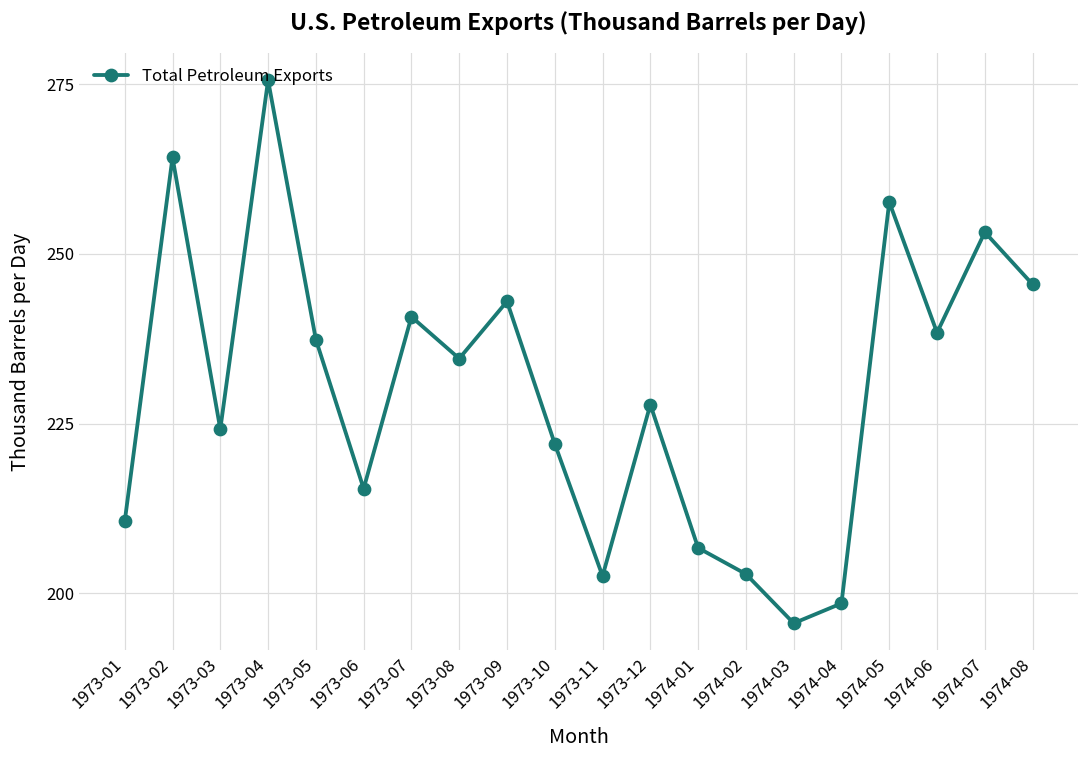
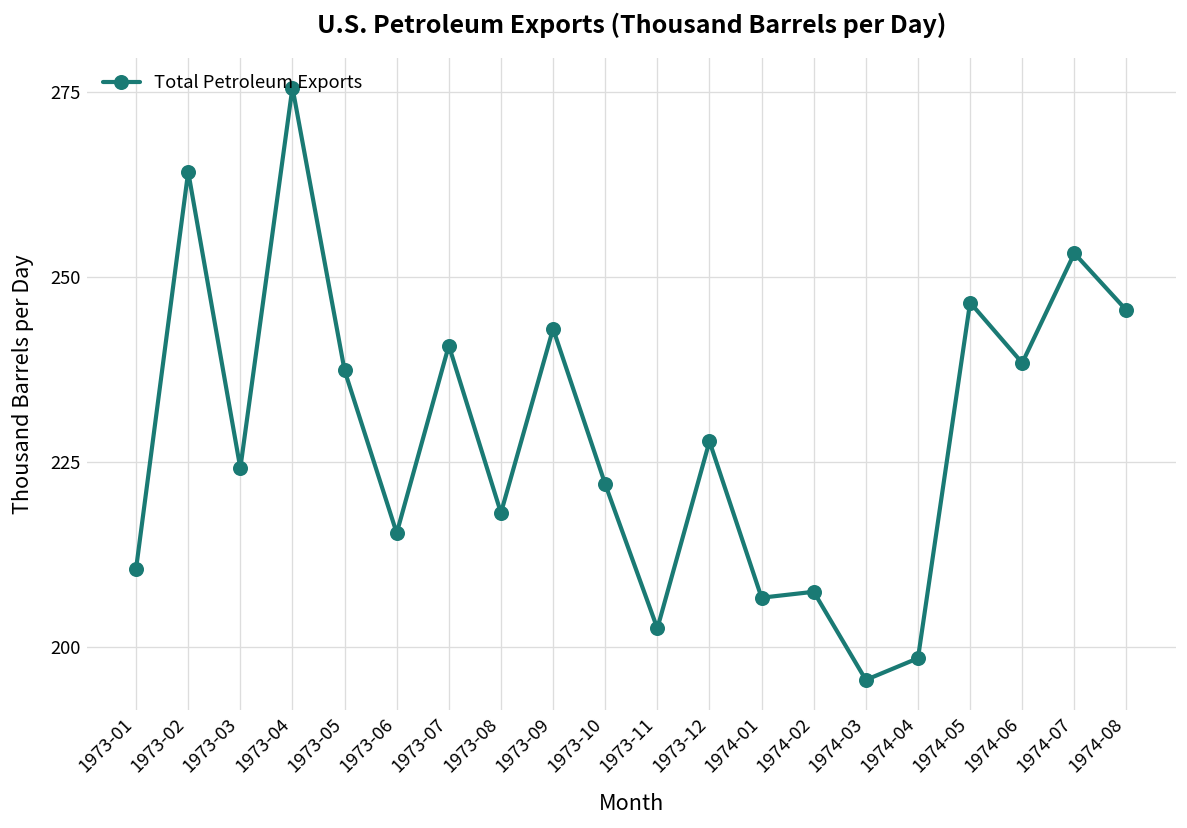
  {
    "1973-01": 211,
    "1973-02": 264,
    "1973-03": 224,
    "1973-04": 276,
    "1973-05": 237,
    "1973-06": 215,
    "1973-07": 241,
-   "1973-08": 235,
+   "1973-08": 218,
    "1973-09": 243,
    "1973-10": 222,
    "1973-11": 203,
    "1973-12": 228,
    "1974-01": 207,
-   "1974-02": 203,
+   "1974-02": 208,
    "1974-03": 196,
    "1974-04": 199,
-   "1974-05": 258,
+   "1974-05": 247,
    "1974-06": 238,
    "1974-07": 253,
    "1974-08": 246
  }
